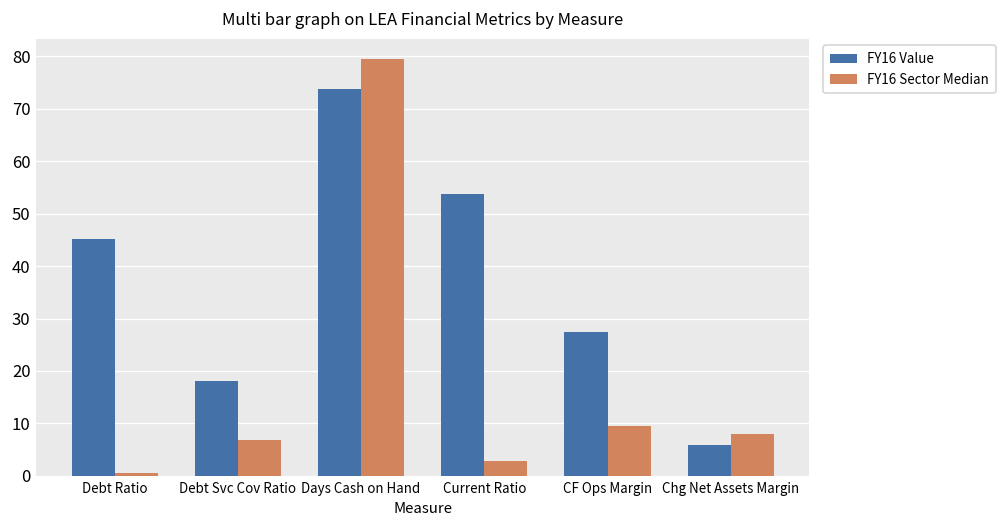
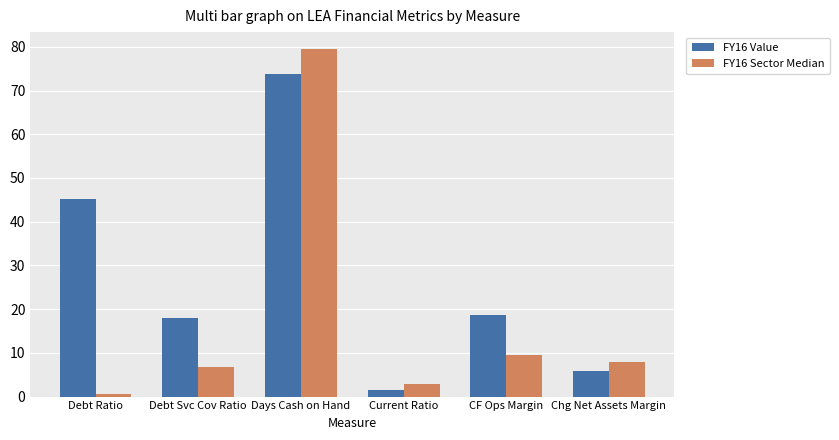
  {
    "FY16 Value": {
      "Debt Ratio": 45,
      "Debt Svc Cov Ratio": 18,
      "Days Cash on Hand": 74,
-     "Current Ratio": 54,
-     "CF Ops Margin": 27,
+     "Current Ratio": 1,
+     "CF Ops Margin": 19,
      "Chg Net Assets Margin": 6
    },
    "FY16 Sector Median": {
      "Debt Svc Cov Ratio": 7,
      "Days Cash on Hand": 79,
      "Current Ratio": 3,
      "CF Ops Margin": 10,
      "Chg Net Assets Margin": 8
    }
  }
